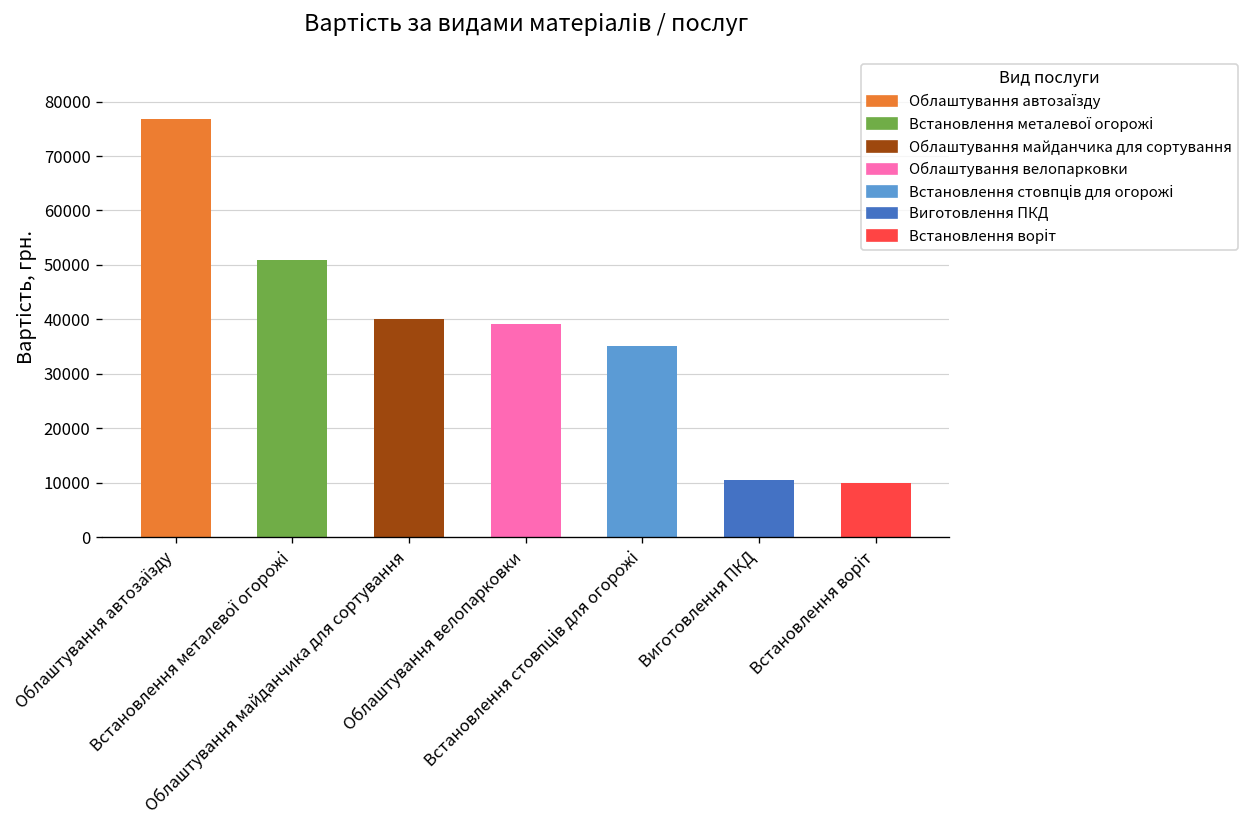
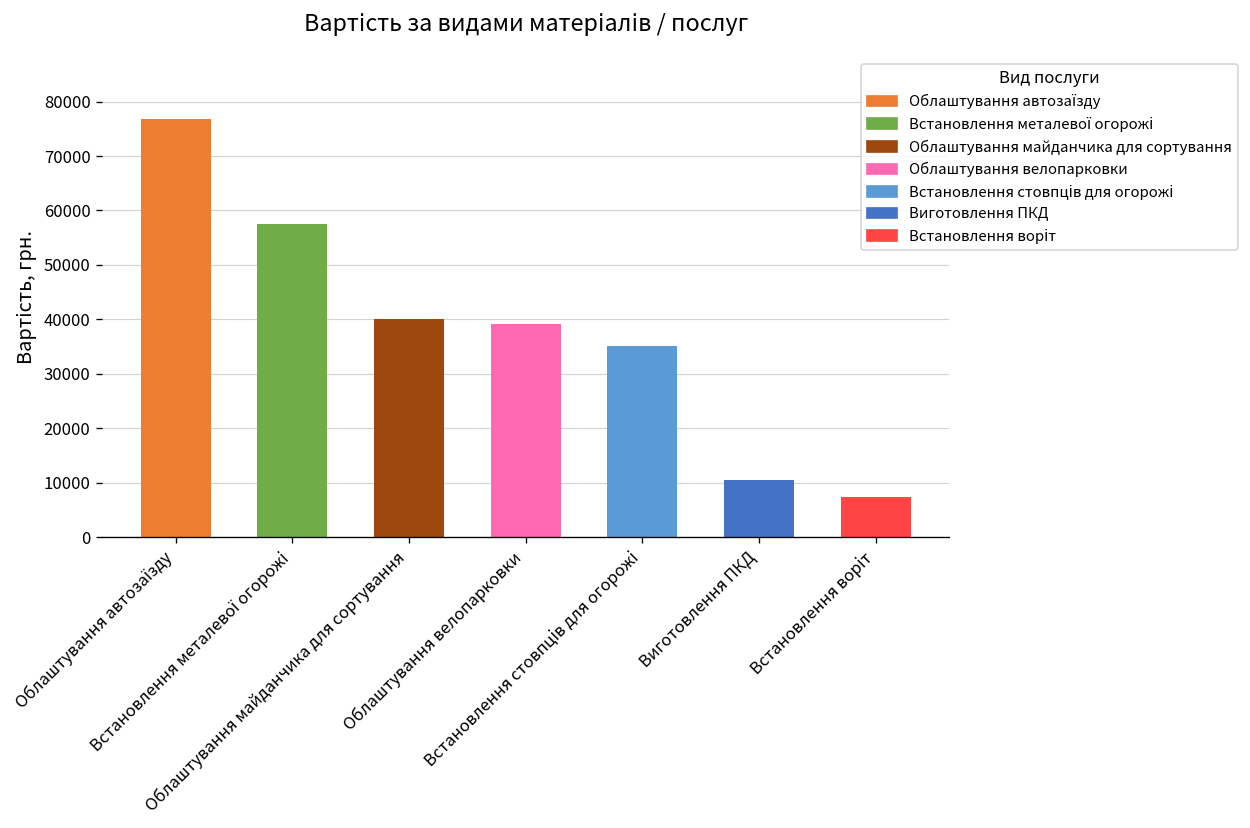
  {
    "Облаштування автозаїзду": 77000,
-   "Встановлення металевої огорожі": 51000,
+   "Встановлення металевої огорожі": 57000,
    "Облаштування майданчика для сортування": 40000,
    "Облаштування велопарковки": 39000,
    "Встановлення стовпців для огорожі": 35000,
    "Виготовлення ПКД": 11000,
-   "Встановлення воріт": 10000
+   "Встановлення воріт": 7000
  }
